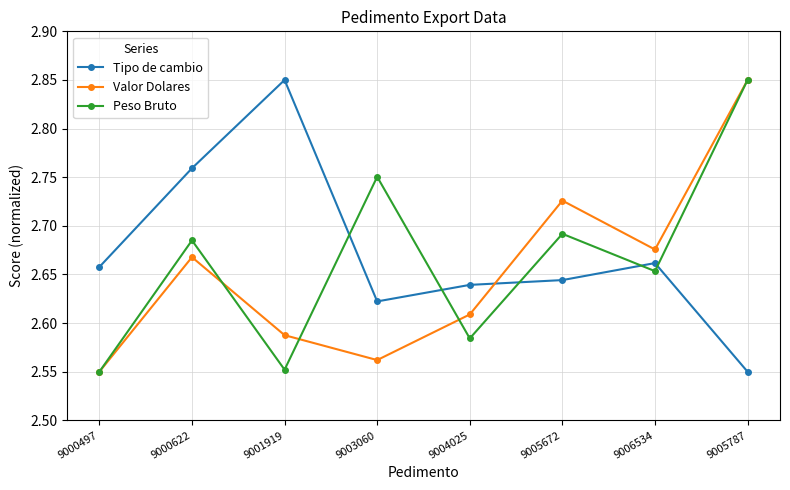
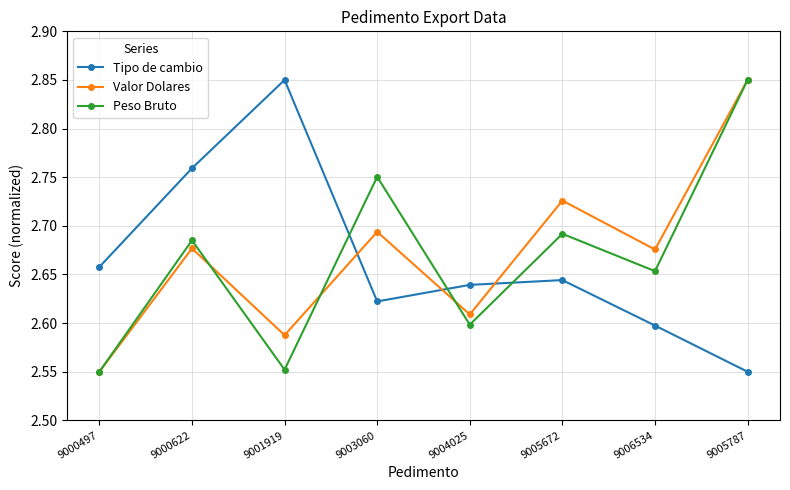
  {
    "Tipo de cambio": {
      "9000497": 2.66,
      "9000622": 2.76,
      "9001919": 2.85,
      "9003060": 2.62,
      "9004025": 2.64,
      "9005672": 2.64,
-     "9006534": 2.66,
+     "9006534": 2.60,
      "9005787": 2.55
    },
    "Valor Dolares": {
-     "9000622": 2.67,
+     "9000622": 2.68,
      "9001919": 2.59,
-     "9003060": 2.56,
+     "9003060": 2.69,
      "9004025": 2.61,
      "9005672": 2.73,
      "9006534": 2.68
    },
    "Peso Bruto": {
      "9000622": 2.69,
      "9001919": 2.55,
      "9003060": 2.75,
-     "9004025": 2.58,
+     "9004025": 2.60,
      "9005672": 2.69,
      "9006534": 2.65
    }
  }
